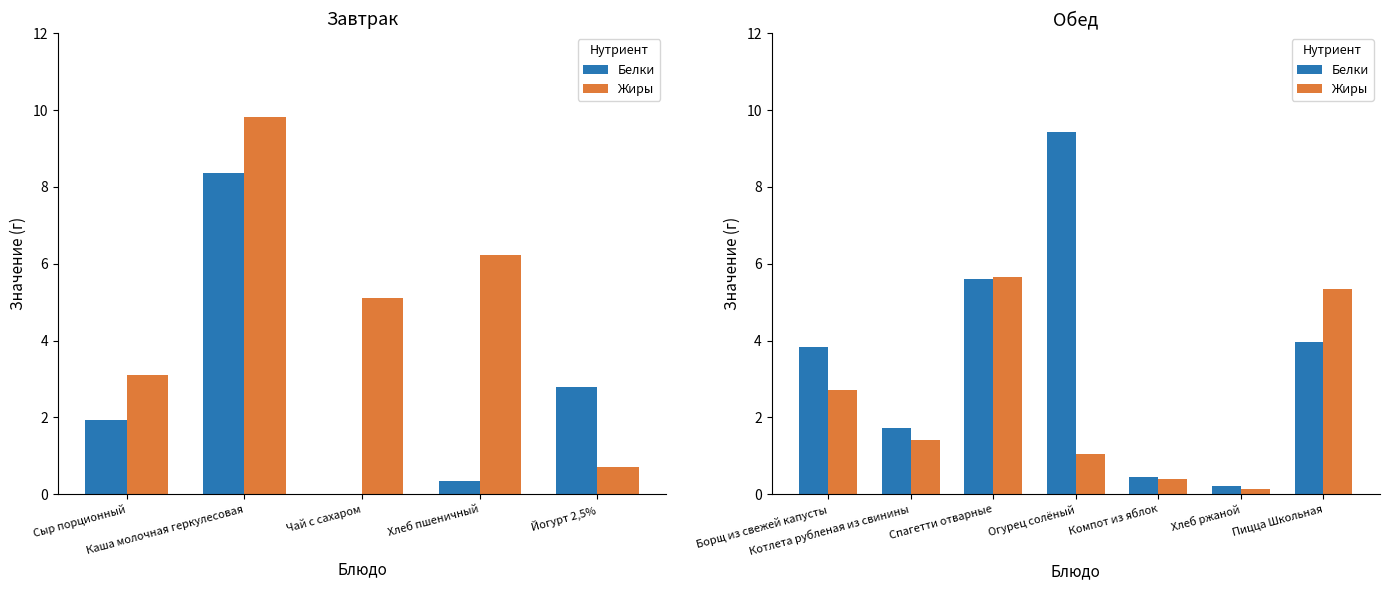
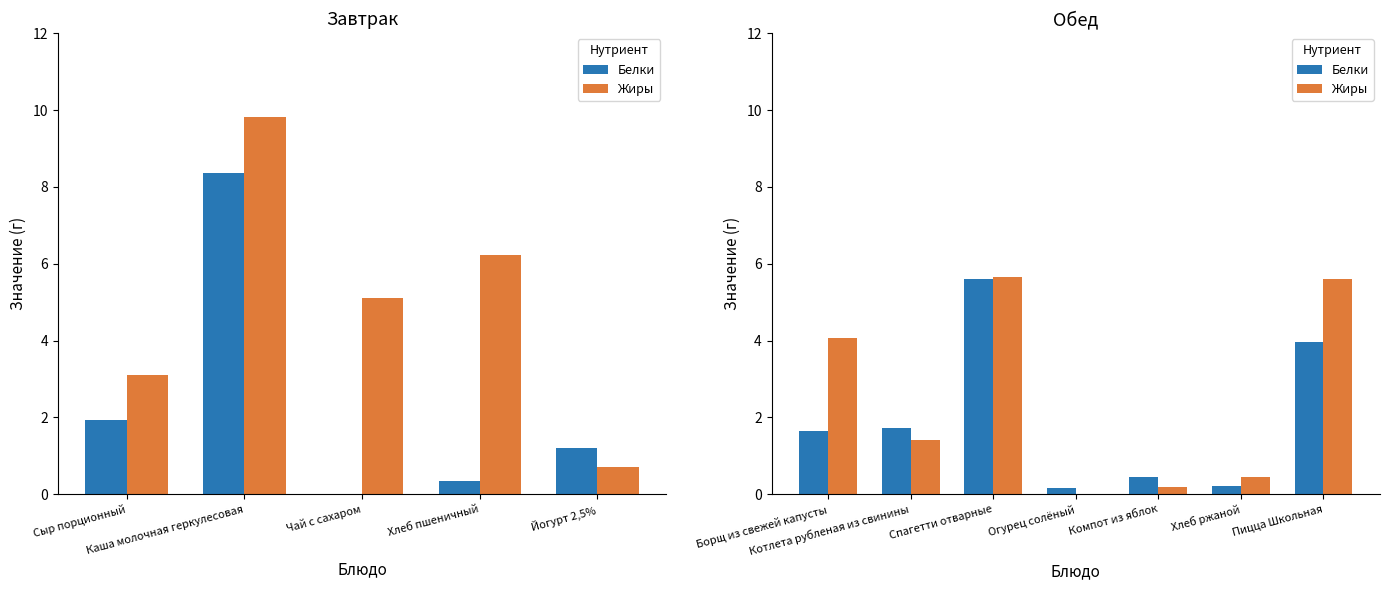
  {
    "Завтрак": {
      "Белки": {
        "Сыр порционный": 1.9,
        "Каша молочная геркулесовая": 8.4,
        "Чай с сахаром": 0.0,
        "Хлеб пшеничный": 0.4,
-       "Йогурт 2,5%": 2.8
+       "Йогурт 2,5%": 1.2
      },
      "Жиры": {
        "Сыр порционный": 3.1,
        "Каша молочная геркулесовая": 9.8,
        "Чай с сахаром": 5.1,
        "Хлеб пшеничный": 6.2,
        "Йогурт 2,5%": 0.7
      }
    },
    "Обед": {
      "Белки": {
-       "Борщ из свежей капусты": 3.8,
+       "Борщ из свежей капусты": 1.7,
        "Котлета рубленая из свинины": 1.7,
        "Спагетти отварные": 5.6,
-       "Огурец солёный": 9.4,
+       "Огурец солёный": 0.2,
        "Компот из яблок": 0.4,
        "Хлеб ржаной": 0.2,
        "Пицца Школьная": 4.0
      },
      "Жиры": {
-       "Борщ из свежей капусты": 2.7,
+       "Борщ из свежей капусты": 4.1,
        "Котлета рубленая из свинины": 1.4,
        "Спагетти отварные": 5.7,
-       "Огурец солёный": 1.1,
-       "Компот из яблок": 0.4,
-       "Хлеб ржаной": 0.1,
-       "Пицца Школьная": 5.3
+       "Огурец солёный": 0.0,
+       "Компот из яблок": 0.2,
+       "Хлеб ржаной": 0.4,
+       "Пицца Школьная": 5.6
      }
    }
  }
